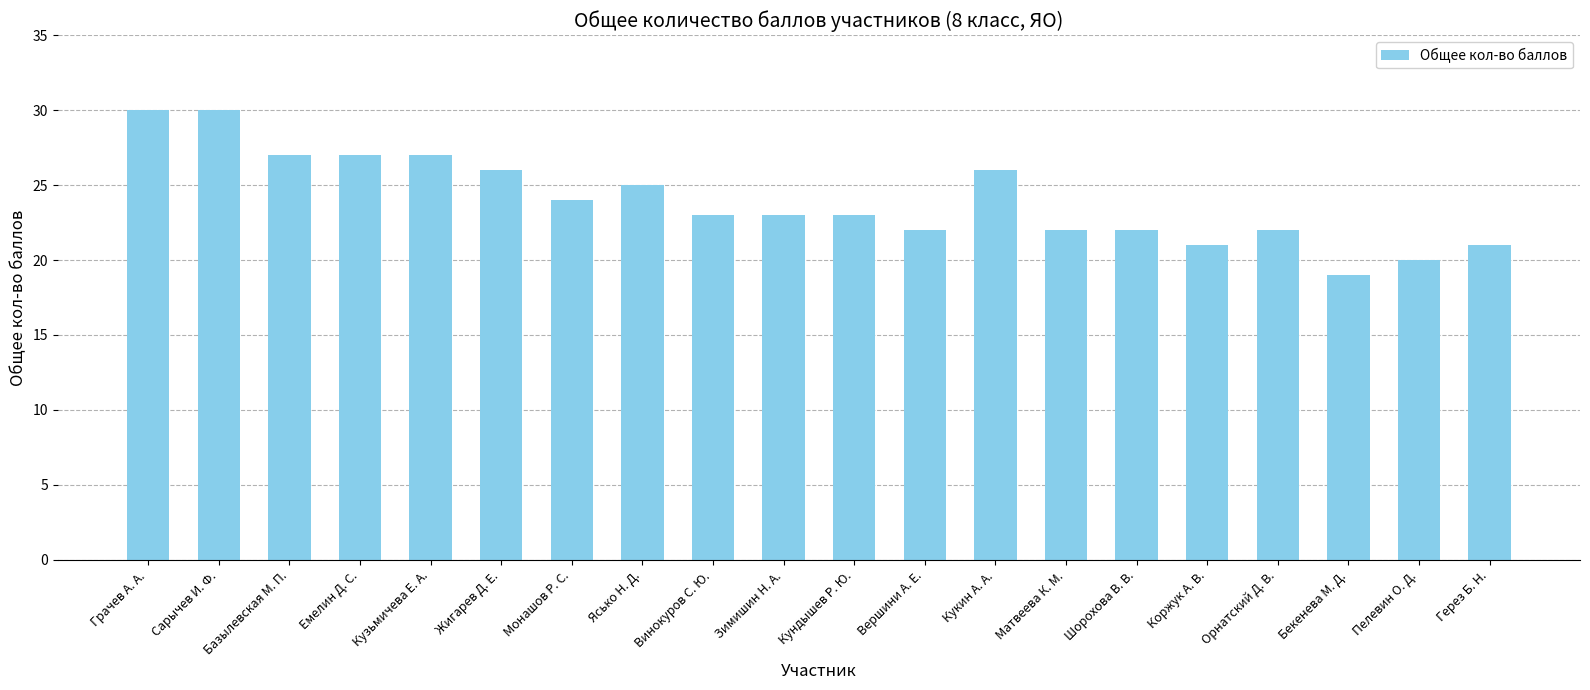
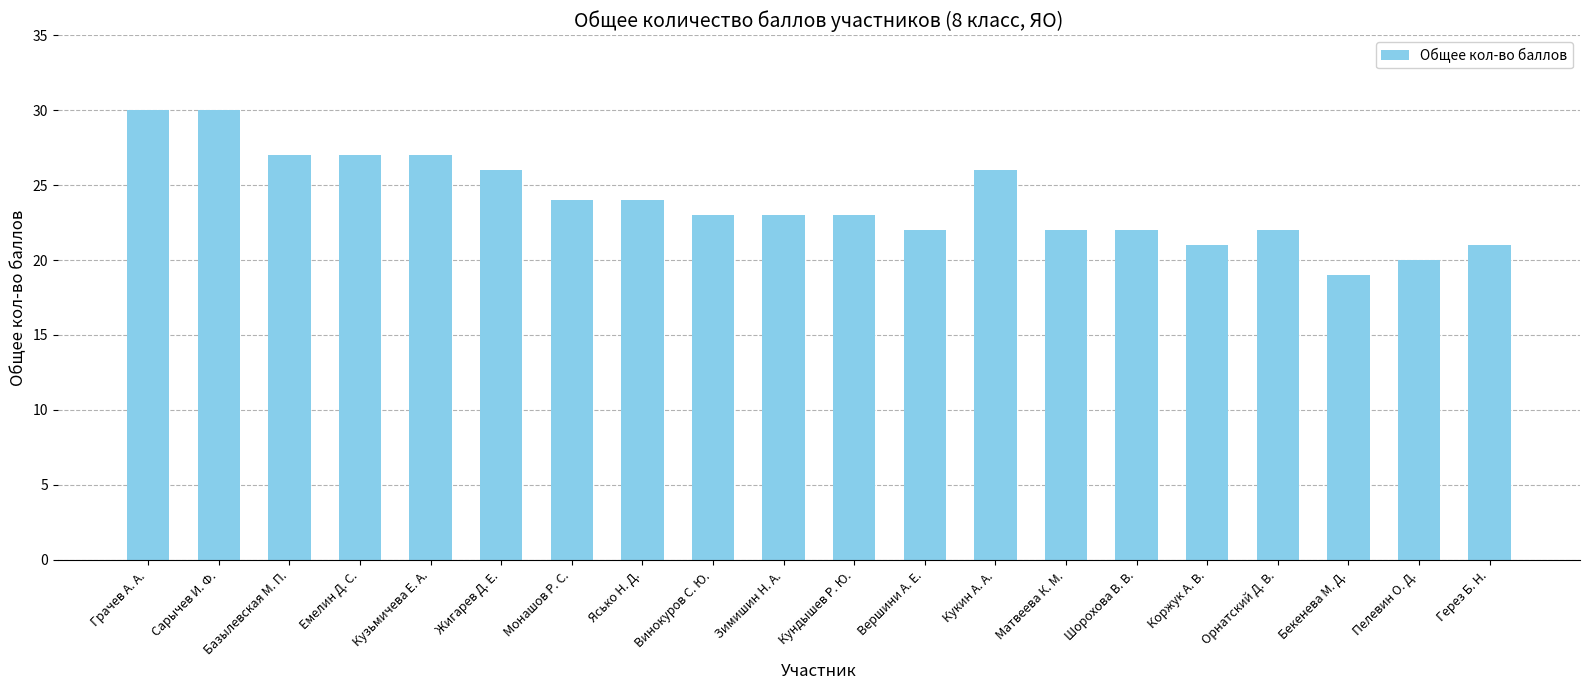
  {
    "Грачев А. А.": 30,
    "Сарычев И. Ф.": 30,
    "Базылевская М. П.": 27,
    "Емелин Д. С.": 27,
    "Кузьмичева Е. А.": 27,
    "Жигарев Д. Е.": 26,
    "Монашов Р. С.": 24,
-   "Ясько Н. Д.": 25,
+   "Ясько Н. Д.": 24,
    "Винокуров С. Ю.": 23,
    "Зимишин Н. А.": 23,
    "Кундышев Р. Ю.": 23,
    "Вершини А. Е.": 22,
    "Кукин А. А.": 26,
    "Матвеева К. М.": 22,
    "Шорохова В. В.": 22,
    "Коржук А. В.": 21,
    "Орнатский Д. В.": 22,
    "Бекенева М. Д.": 19,
    "Пелевин О. Д.": 20,
    "Герез Б. Н.": 21
  }
